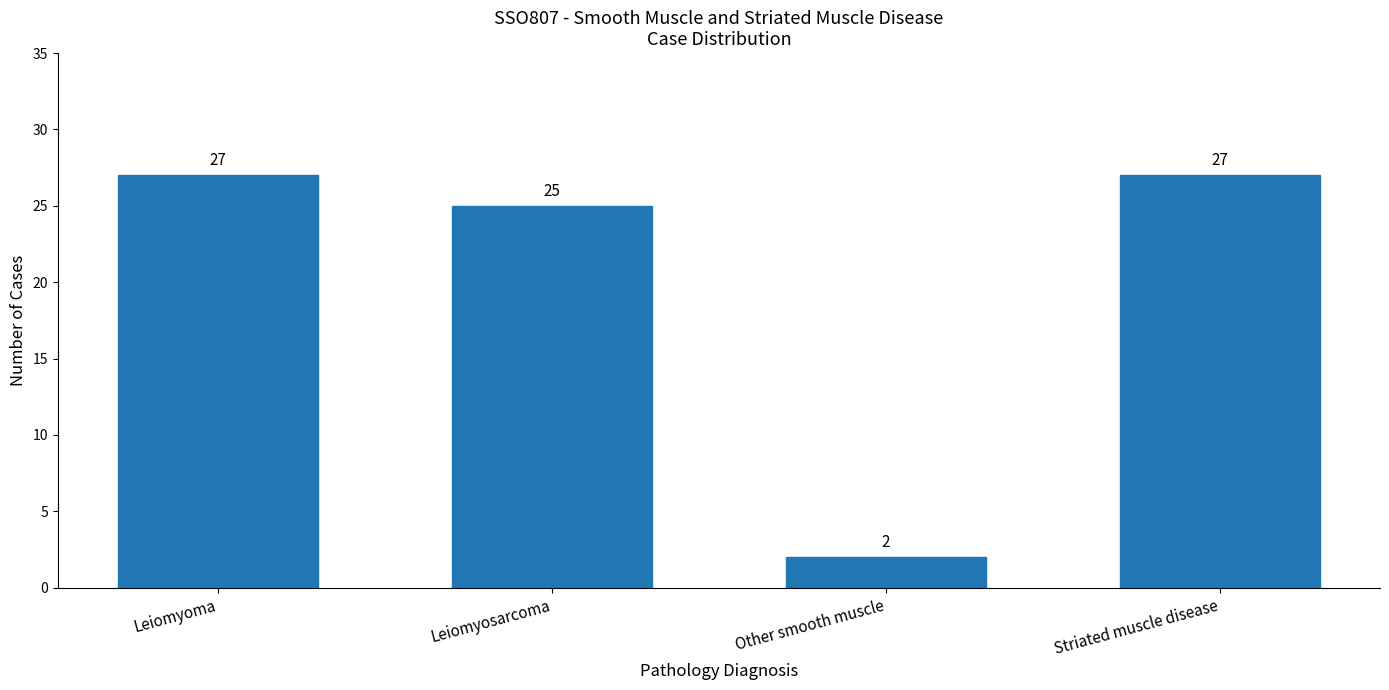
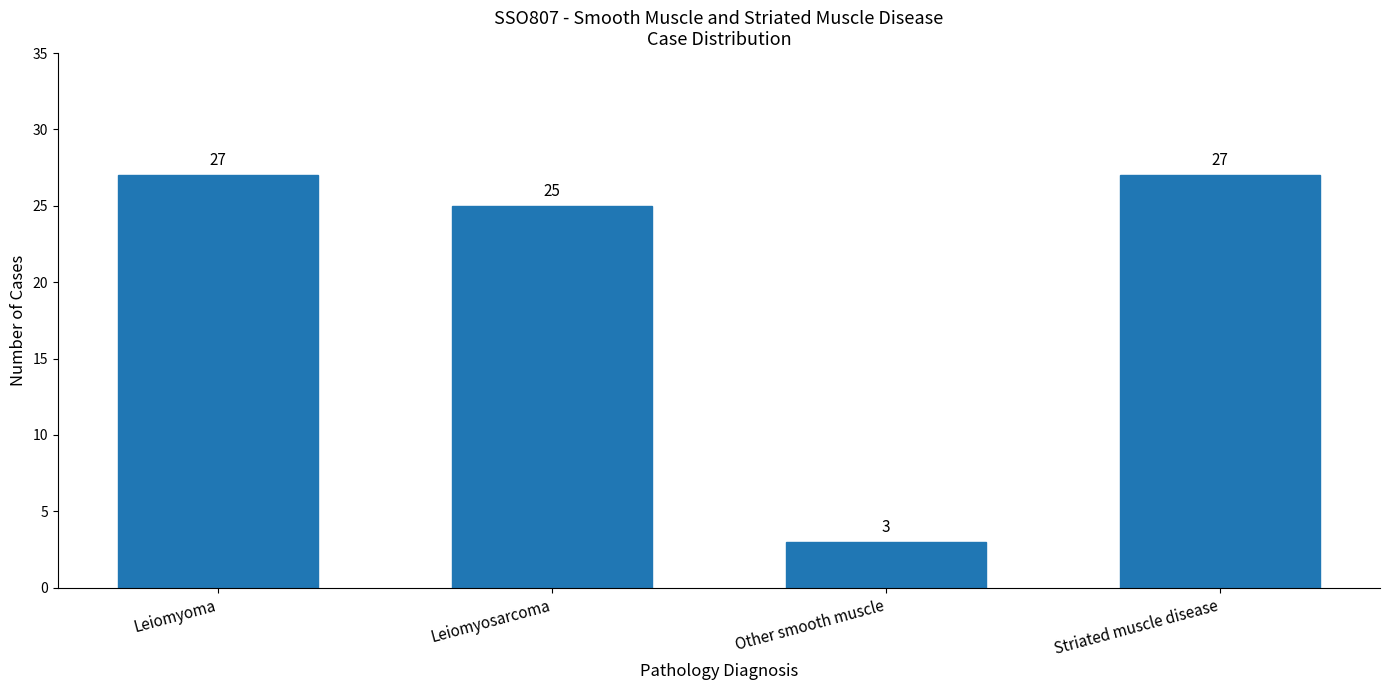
  {
    "Leiomyoma": 27,
    "Leiomyosarcoma": 25,
-   "Other smooth muscle": 2,
+   "Other smooth muscle": 3,
    "Striated muscle disease": 27
  }
